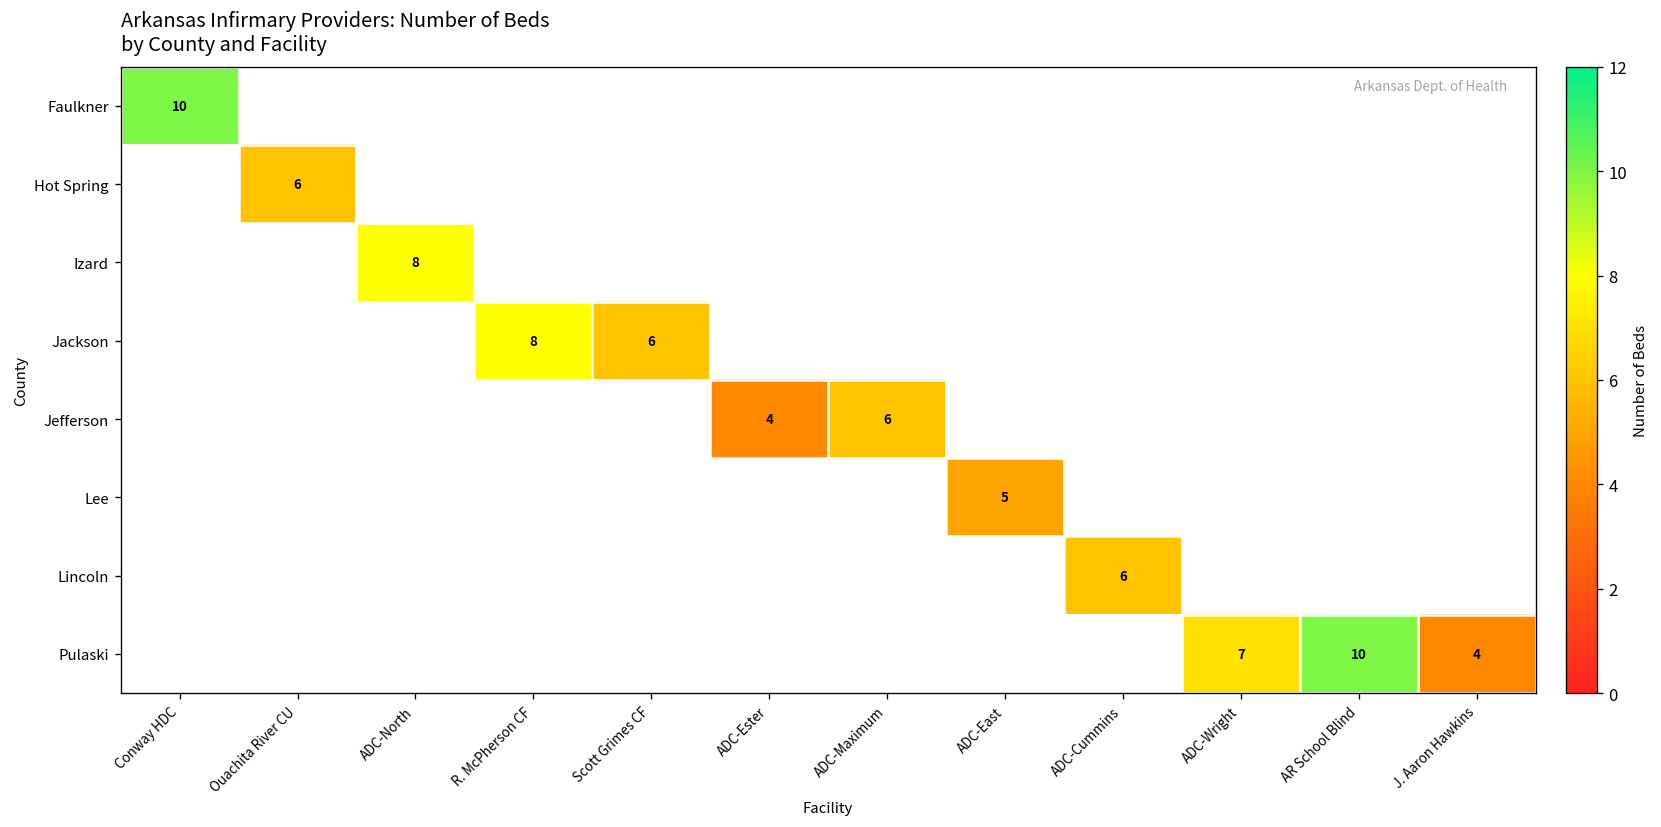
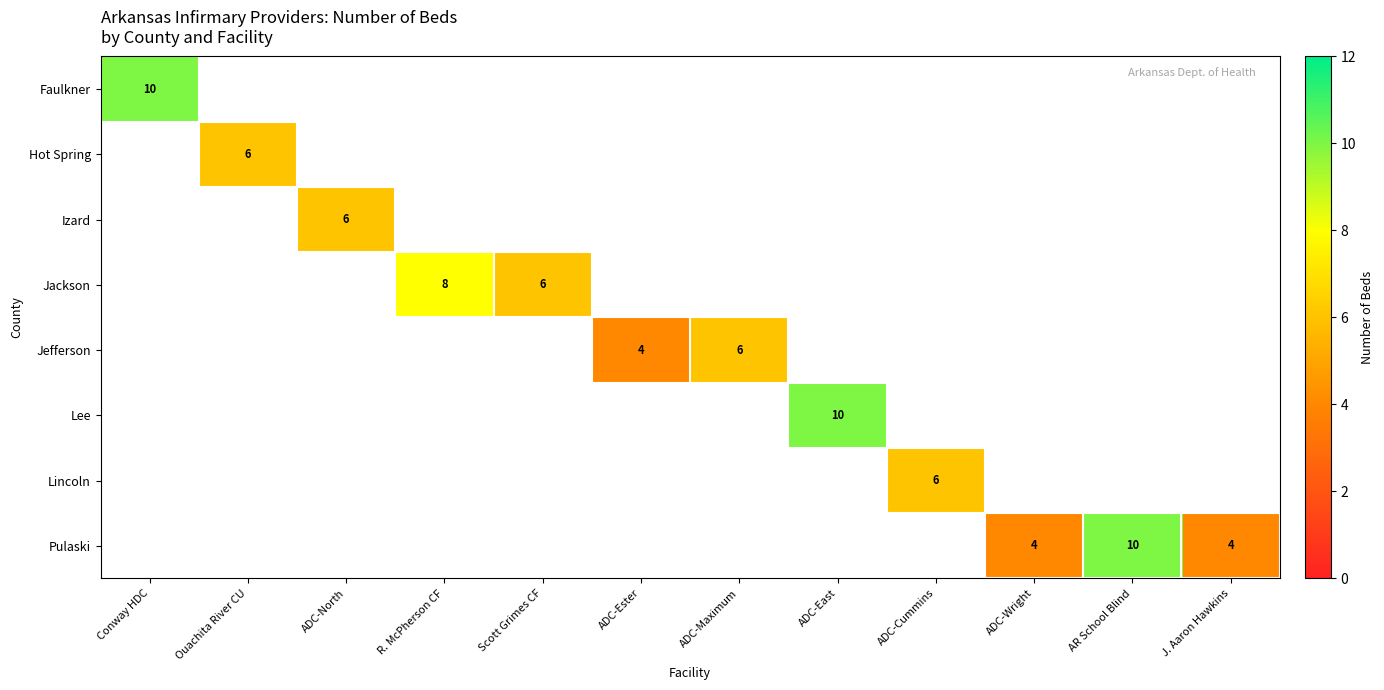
  {
    "Faulkner": {
      "Conway HDC": 10
    },
    "Hot Spring": {
      "Ouachita River CU": 6
    },
    "Izard": {
-     "ADC-North": 8
+     "ADC-North": 6
    },
    "Jackson": {
      "R. McPherson CF": 8,
      "Scott Grimes CF": 6
    },
    "Jefferson": {
      "ADC-Ester": 4,
      "ADC-Maximum": 6
    },
    "Lee": {
-     "ADC-East": 5
+     "ADC-East": 10
    },
    "Lincoln": {
      "ADC-Cummins": 6
    },
    "Pulaski": {
-     "ADC-Wright": 7,
+     "ADC-Wright": 4,
      "AR School Blind": 10,
      "J. Aaron Hawkins": 4
    }
  }
